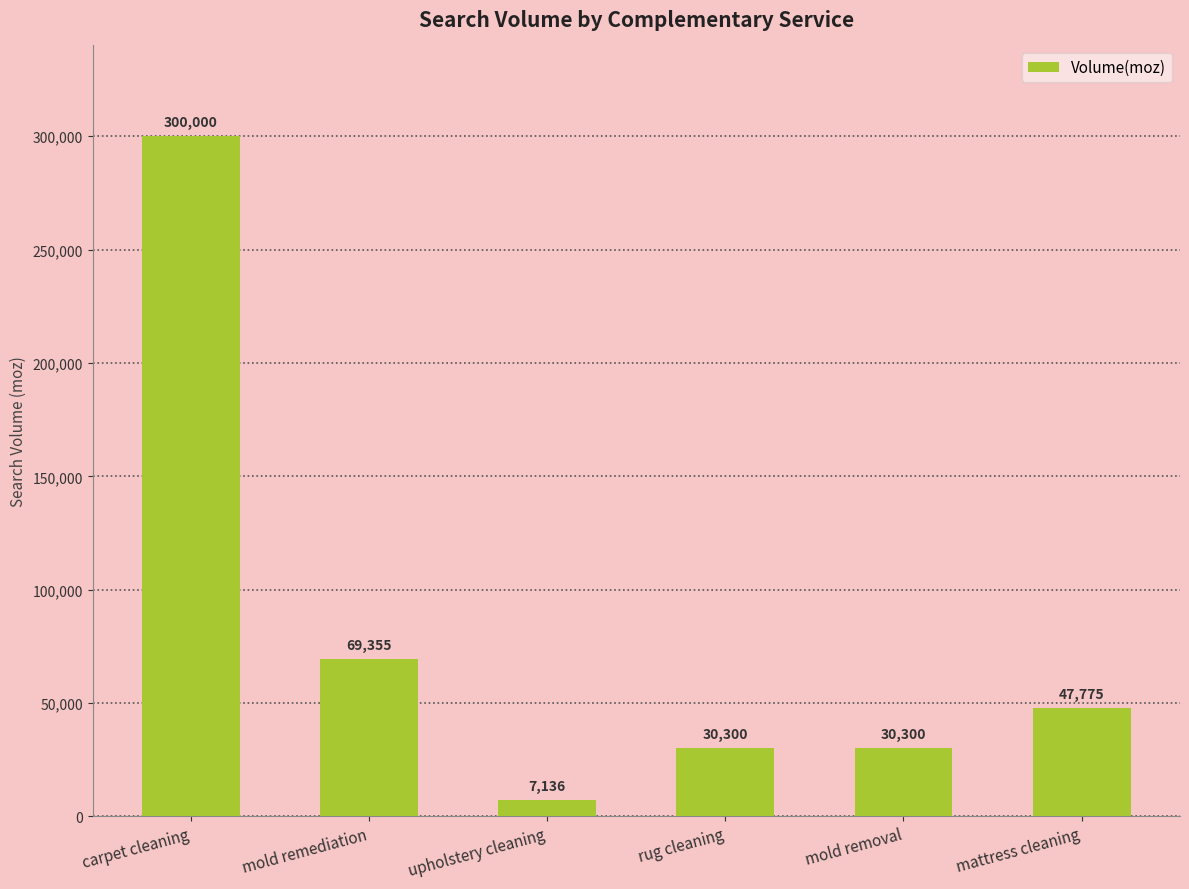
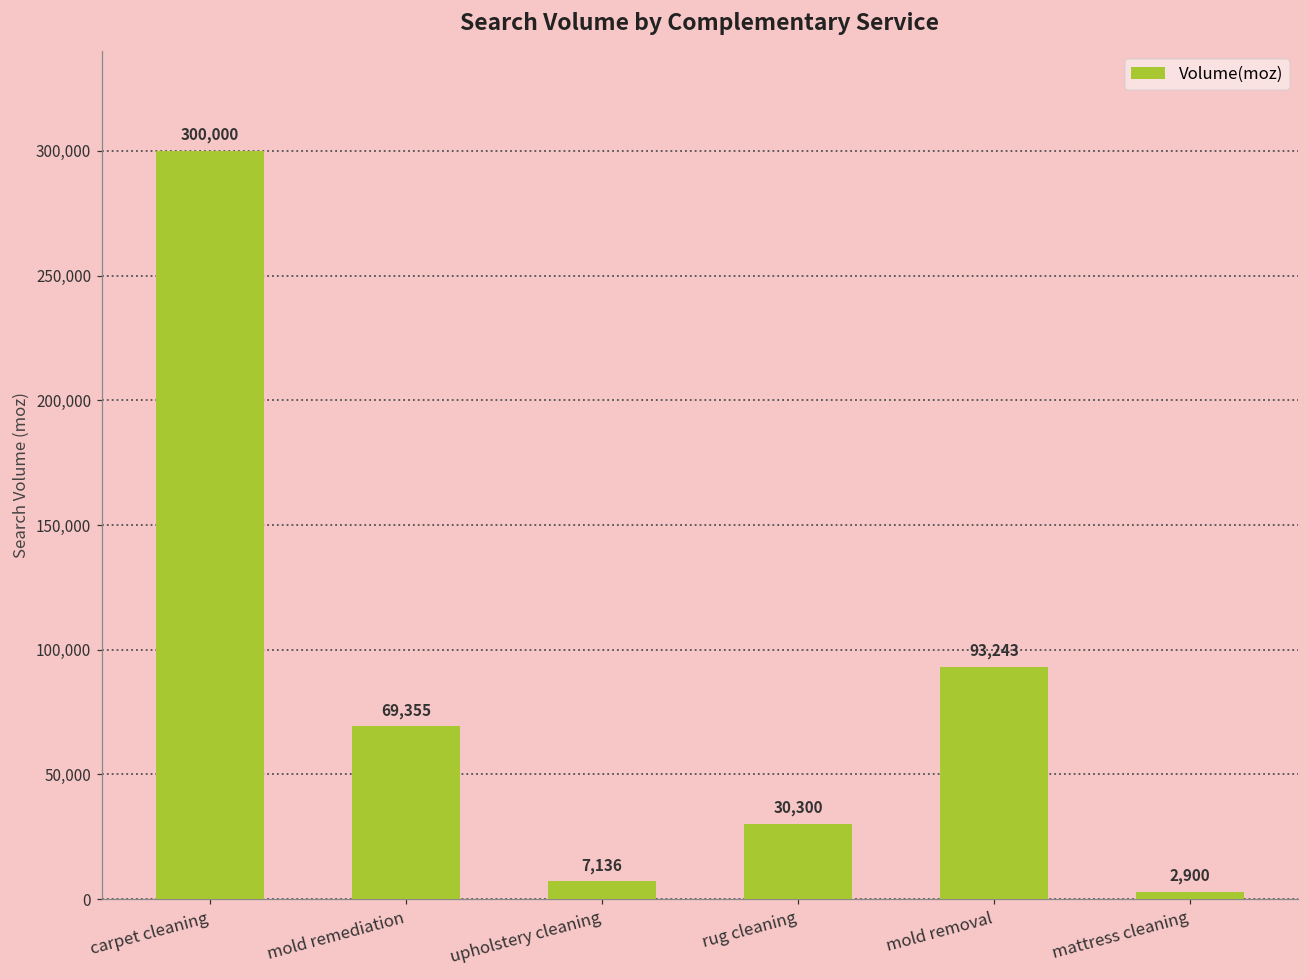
  {
    "carpet cleaning": "300,000",
    "mold remediation": "69,355",
    "upholstery cleaning": "7,136",
    "rug cleaning": "30,300",
-   "mold removal": "30,300",
-   "mattress cleaning": "47,775"
+   "mold removal": "93,243",
+   "mattress cleaning": "2,900"
  }
